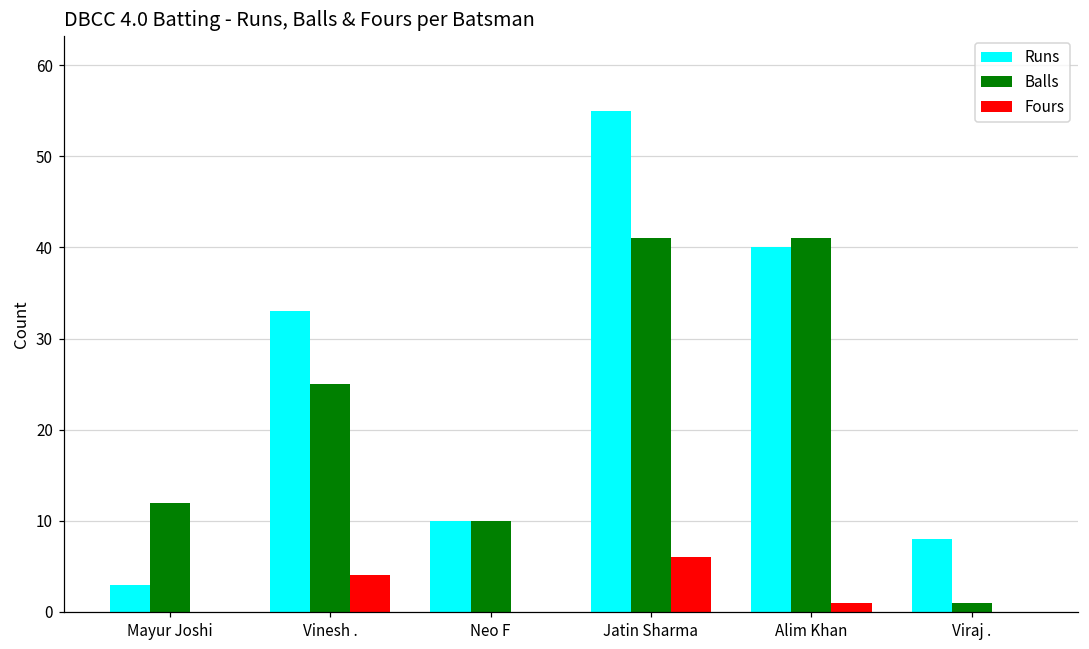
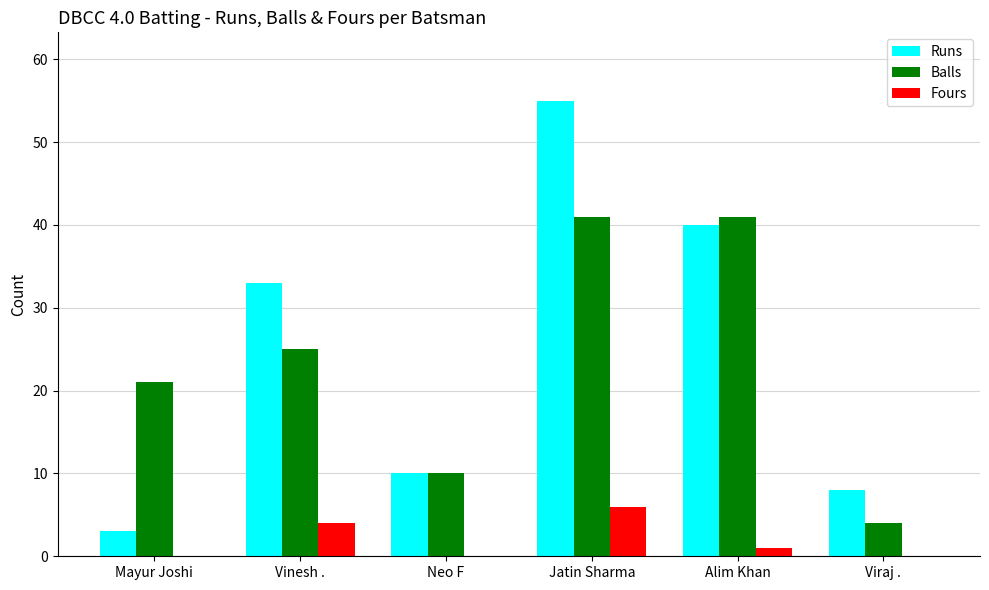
  {
    "Runs": {
      "Mayur Joshi": 3,
      "Vinesh .": 33,
      "Neo F": 10,
      "Jatin Sharma": 55,
      "Alim Khan": 40,
      "Viraj .": 8
    },
    "Balls": {
-     "Mayur Joshi": 12,
+     "Mayur Joshi": 21,
      "Vinesh .": 25,
      "Neo F": 10,
      "Jatin Sharma": 41,
      "Alim Khan": 41,
-     "Viraj .": 1
+     "Viraj .": 4
    },
    "Fours": {
      "Mayur Joshi": 0,
      "Vinesh .": 4,
      "Neo F": 0,
      "Jatin Sharma": 6,
      "Alim Khan": 1,
      "Viraj .": 0
    }
  }
